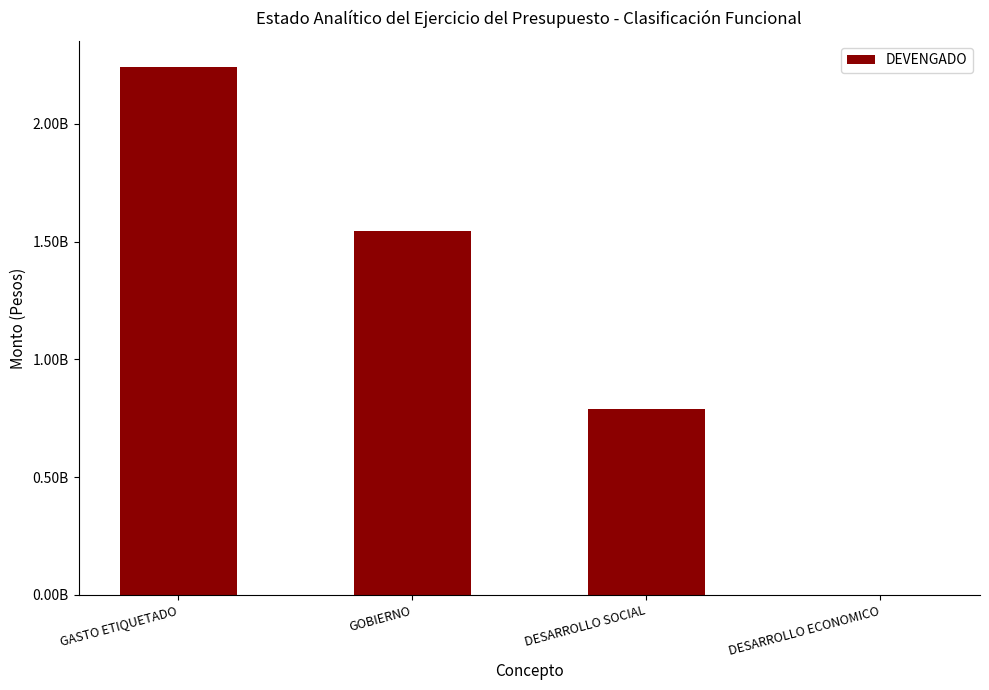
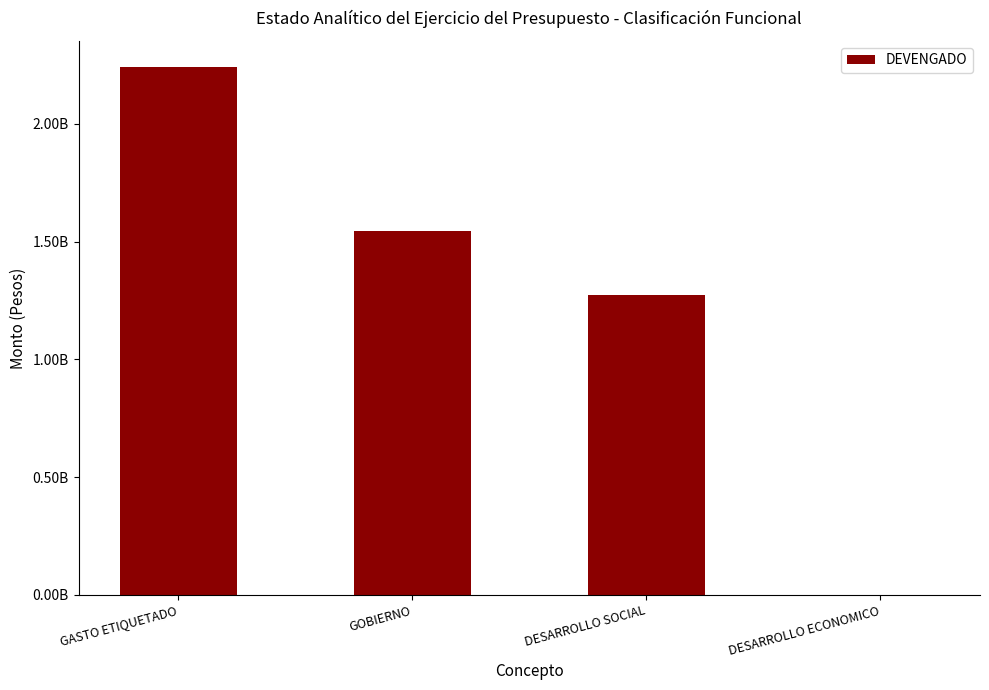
  {
    "GASTO ETIQUETADO": 2240000000,
    "GOBIERNO": 1550000000,
-   "DESARROLLO SOCIAL": 790000000,
+   "DESARROLLO SOCIAL": 1270000000,
    "DESARROLLO ECONOMICO": 0
  }
